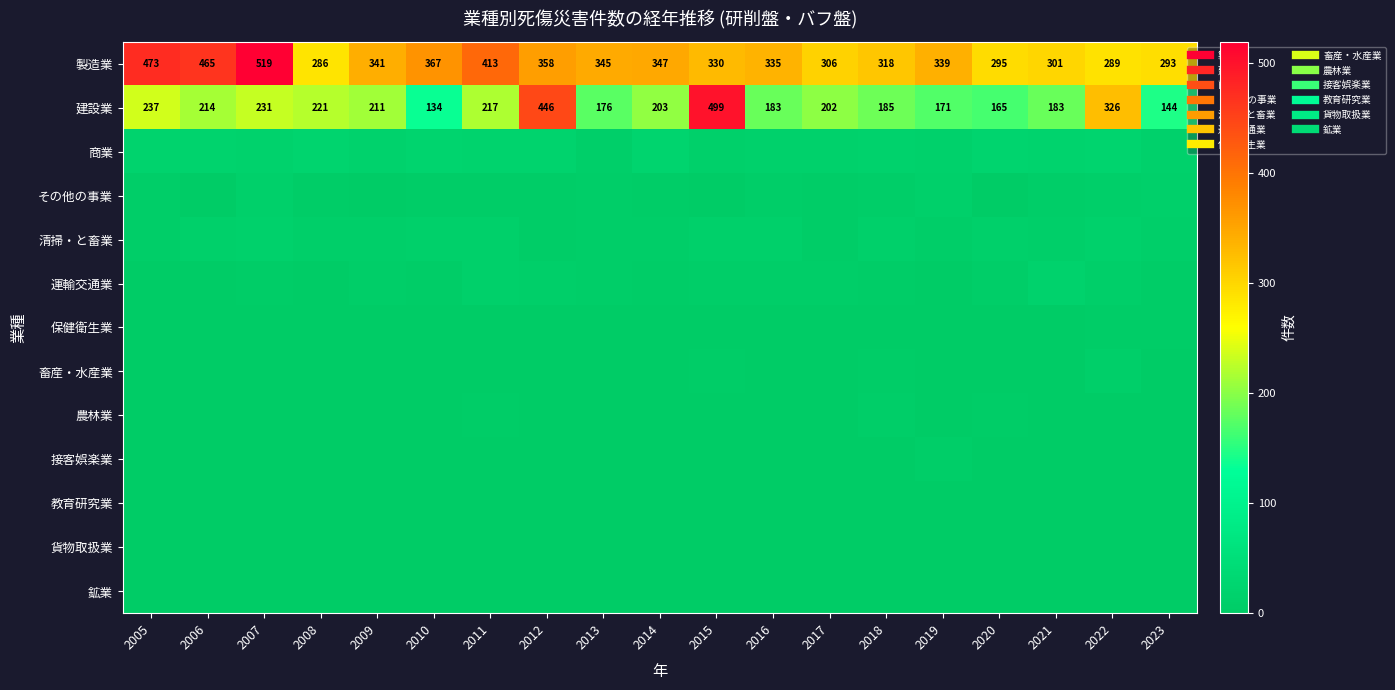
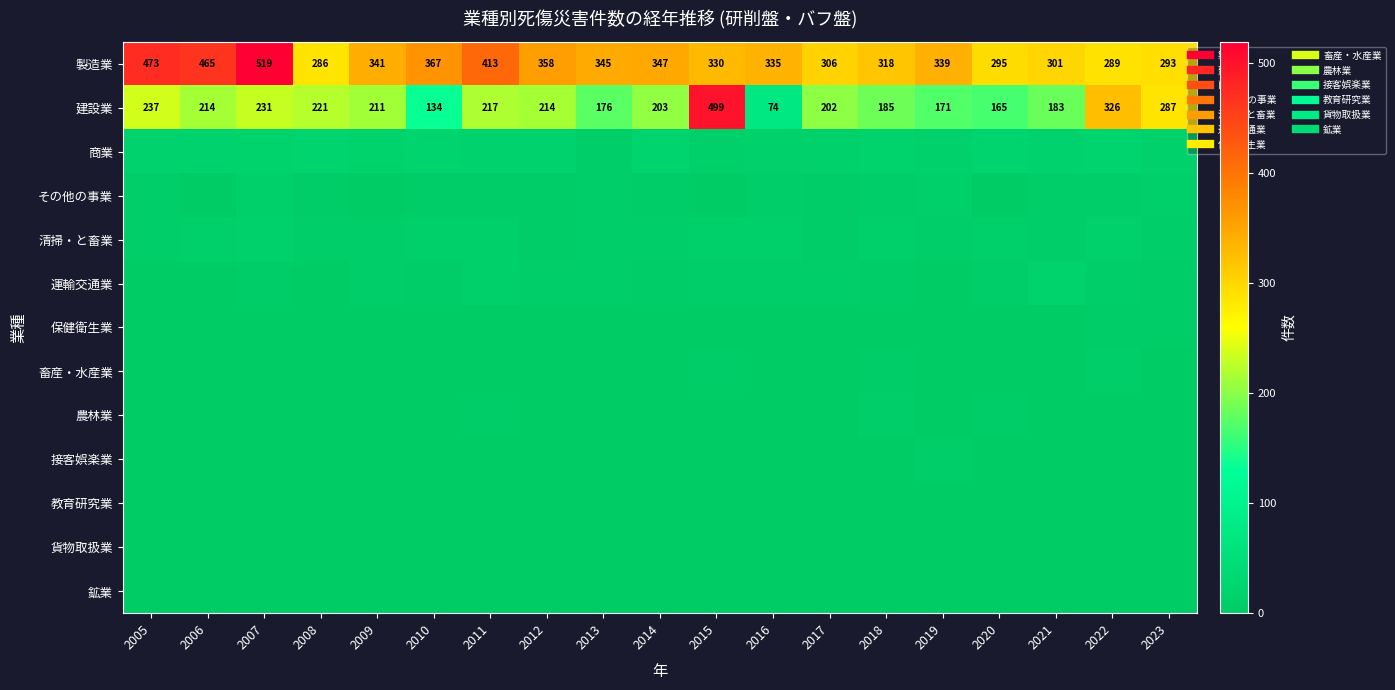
  {
    "製造業": {
      "2005": 473,
      "2006": 465,
      "2007": 519,
      "2008": 286,
      "2009": 341,
      "2010": 367,
      "2011": 413,
      "2012": 358,
      "2013": 345,
      "2014": 347,
      "2015": 330,
      "2016": 335,
      "2017": 306,
      "2018": 318,
      "2019": 339,
      "2020": 295,
      "2021": 301,
      "2022": 289,
      "2023": 293
    },
    "建設業": {
      "2005": 237,
      "2006": 214,
      "2007": 231,
      "2008": 221,
      "2009": 211,
      "2010": 134,
      "2011": 217,
-     "2012": 446,
+     "2012": 214,
      "2013": 176,
      "2014": 203,
      "2015": 499,
-     "2016": 183,
+     "2016": 74,
      "2017": 202,
      "2018": 185,
      "2019": 171,
      "2020": 165,
      "2021": 183,
      "2022": 326,
-     "2023": 144
+     "2023": 287
    }
  }
